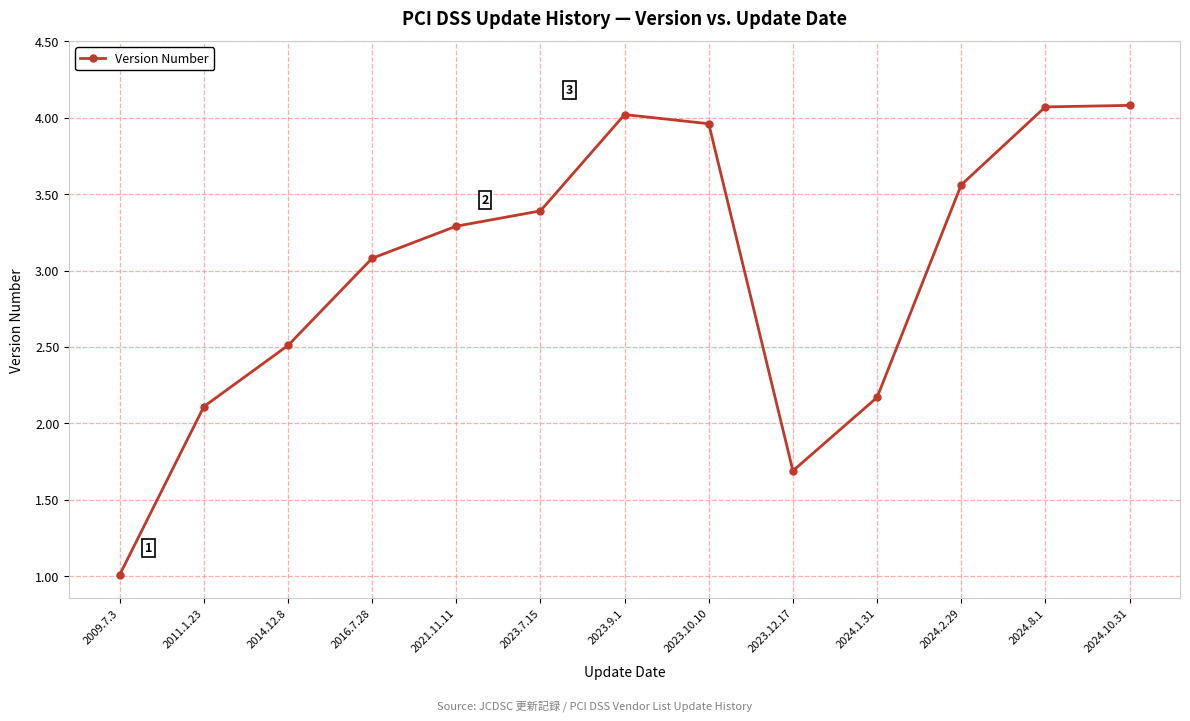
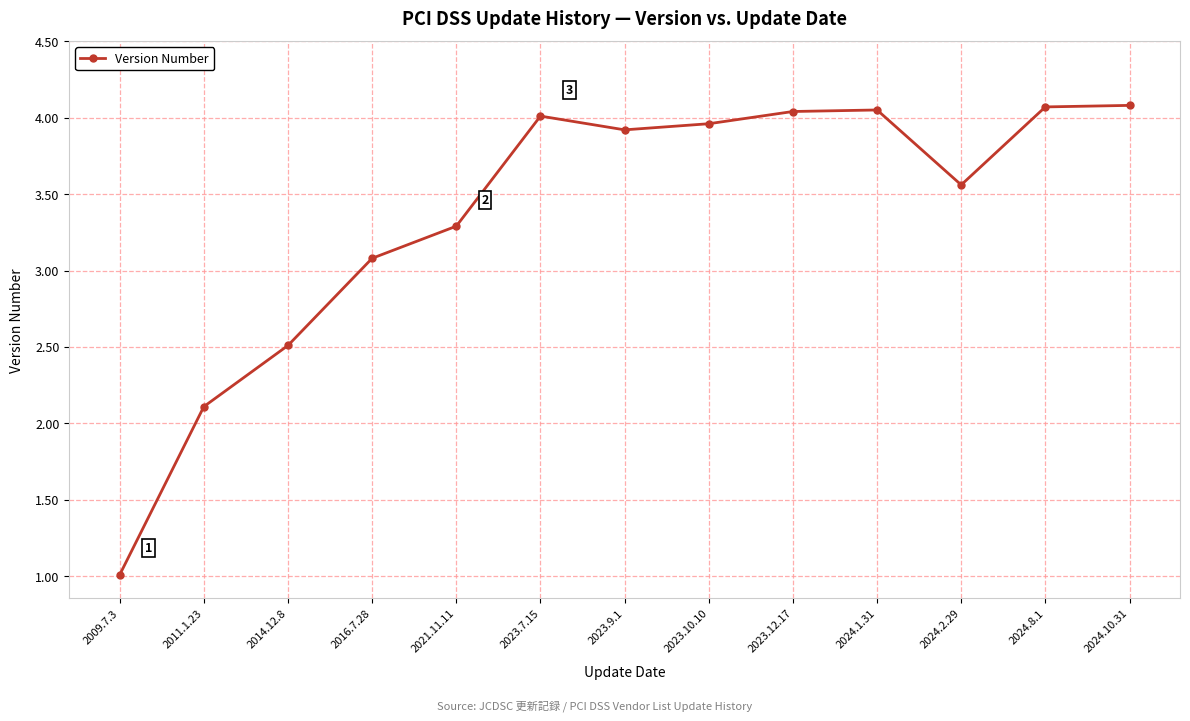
  {
    "2011.1.23": 2.11,
    "2014.12.8": 2.51,
    "2016.7.28": 3.08,
    "2021.11.11": 3.29,
-   "2023.7.15": 3.39,
-   "2023.9.1": 4.02,
+   "2023.7.15": 4.01,
+   "2023.9.1": 3.92,
    "2023.10.10": 3.96,
-   "2023.12.17": 1.69,
-   "2024.1.31": 2.17,
+   "2023.12.17": 4.04,
+   "2024.1.31": 4.05,
    "2024.2.29": 3.56,
    "2024.8.1": 4.07,
    "2024.10.31": 4.08
  }
